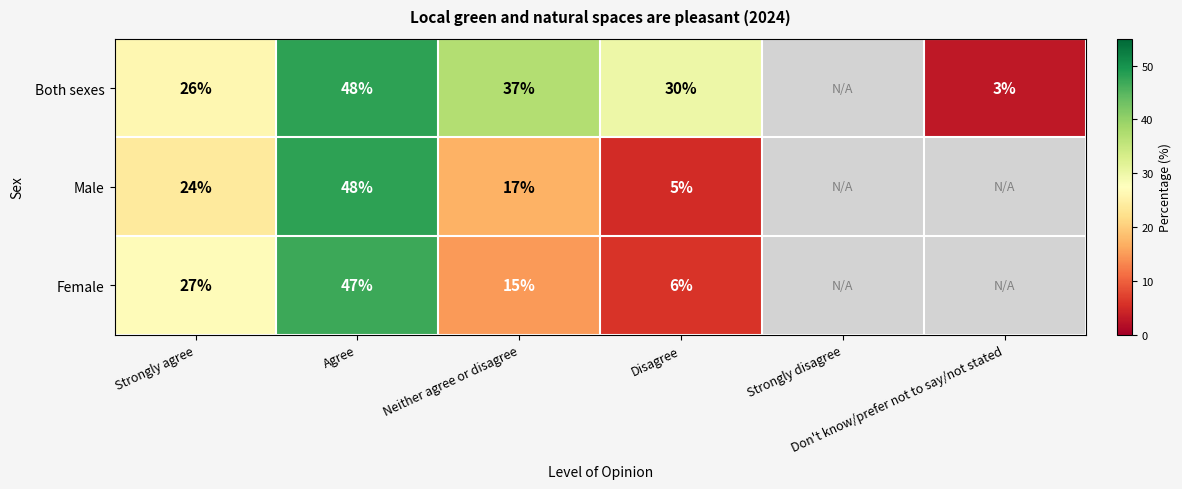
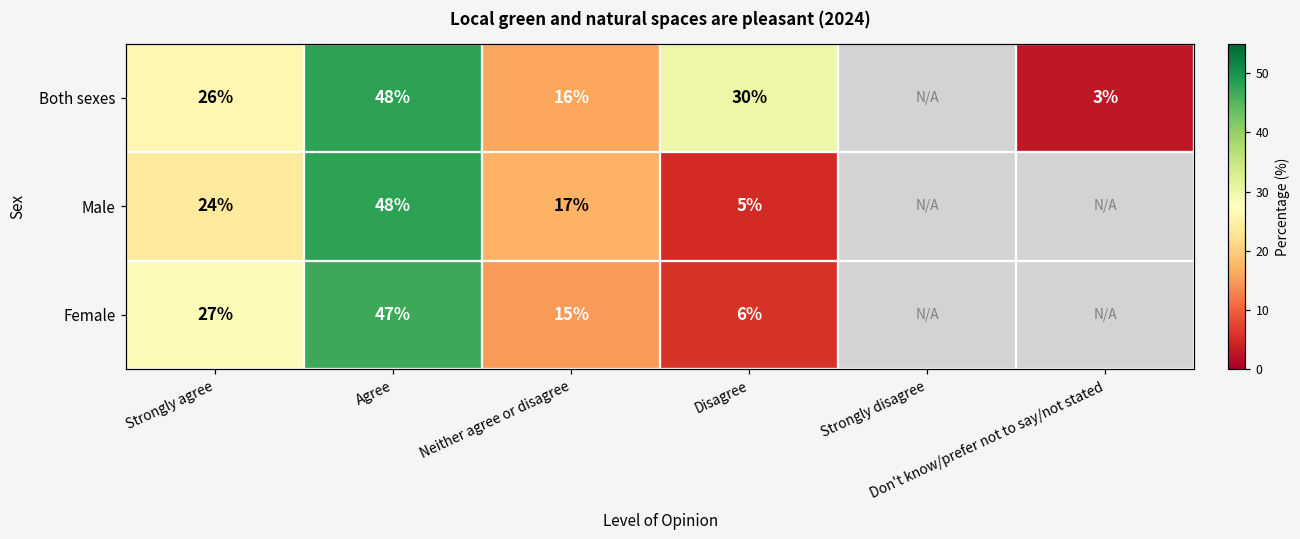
  {
    "Both sexes": {
      "Strongly agree": "26%",
      "Agree": "48%",
-     "Neither agree or disagree": "37%",
+     "Neither agree or disagree": "16%",
      "Disagree": "30%",
      "Don't know/prefer not to say/not stated": "3%"
    },
    "Male": {
      "Strongly agree": "24%",
      "Agree": "48%",
      "Neither agree or disagree": "17%",
      "Disagree": "5%"
    },
    "Female": {
      "Strongly agree": "27%",
      "Agree": "47%",
      "Neither agree or disagree": "15%",
      "Disagree": "6%"
    }
  }
